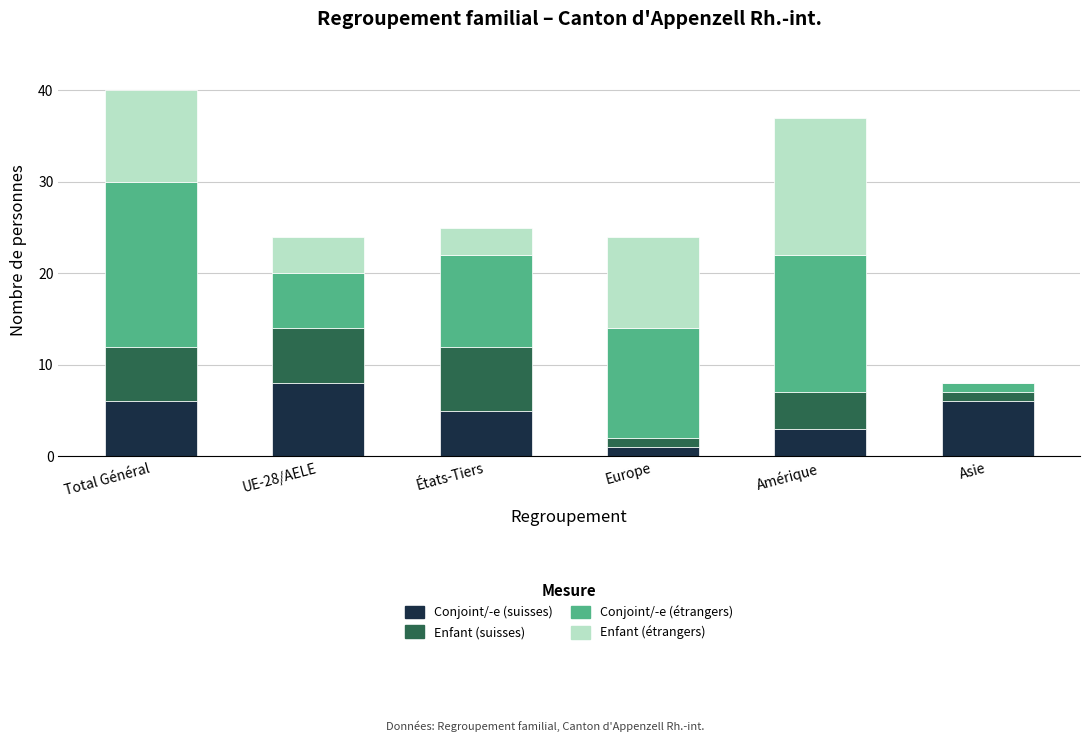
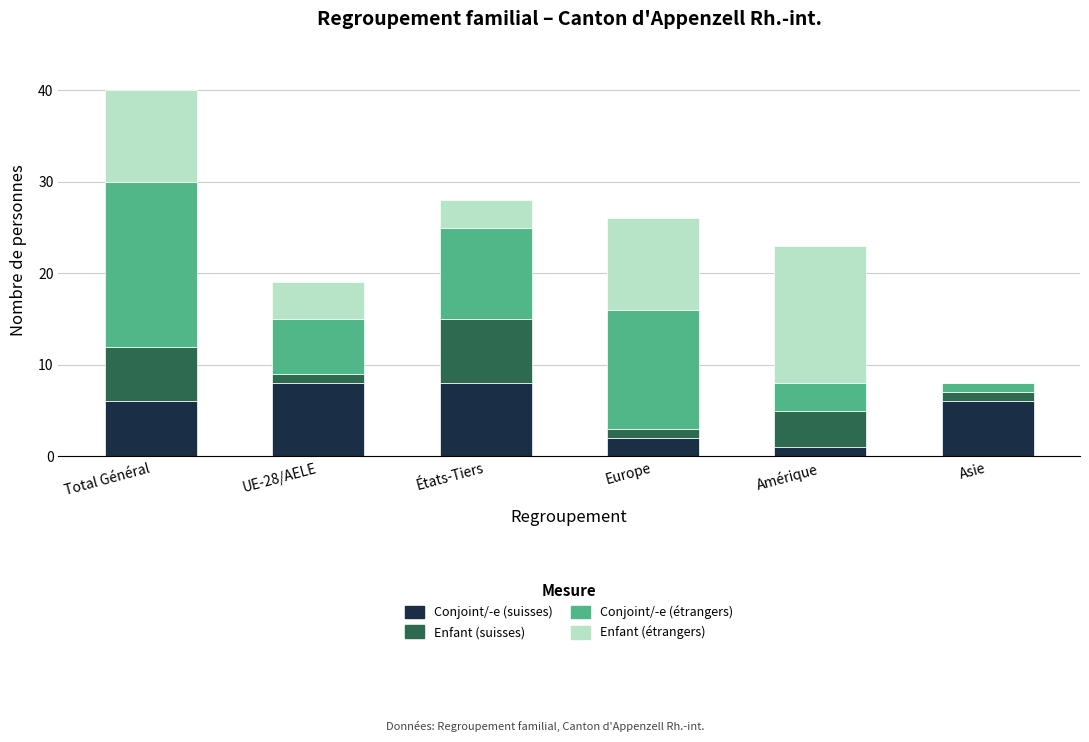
  {
    "Conjoint/-e (suisses)": {
      "Total Général": 6,
      "UE-28/AELE": 8,
-     "États-Tiers": 5,
-     "Europe": 1,
-     "Amérique": 3,
+     "États-Tiers": 8,
+     "Europe": 2,
+     "Amérique": 1,
      "Asie": 6
    },
    "Enfant (suisses)": {
      "Total Général": 6,
-     "UE-28/AELE": 6,
+     "UE-28/AELE": 1,
      "États-Tiers": 7,
      "Europe": 1,
      "Amérique": 4,
      "Asie": 1
    },
    "Conjoint/-e (étrangers)": {
      "Total Général": 18,
      "UE-28/AELE": 6,
      "États-Tiers": 10,
-     "Europe": 12,
-     "Amérique": 15,
+     "Europe": 13,
+     "Amérique": 3,
      "Asie": 1
    },
    "Enfant (étrangers)": {
      "Total Général": 10,
      "UE-28/AELE": 4,
      "États-Tiers": 3,
      "Europe": 10,
      "Amérique": 15,
      "Asie": 0
    }
  }
